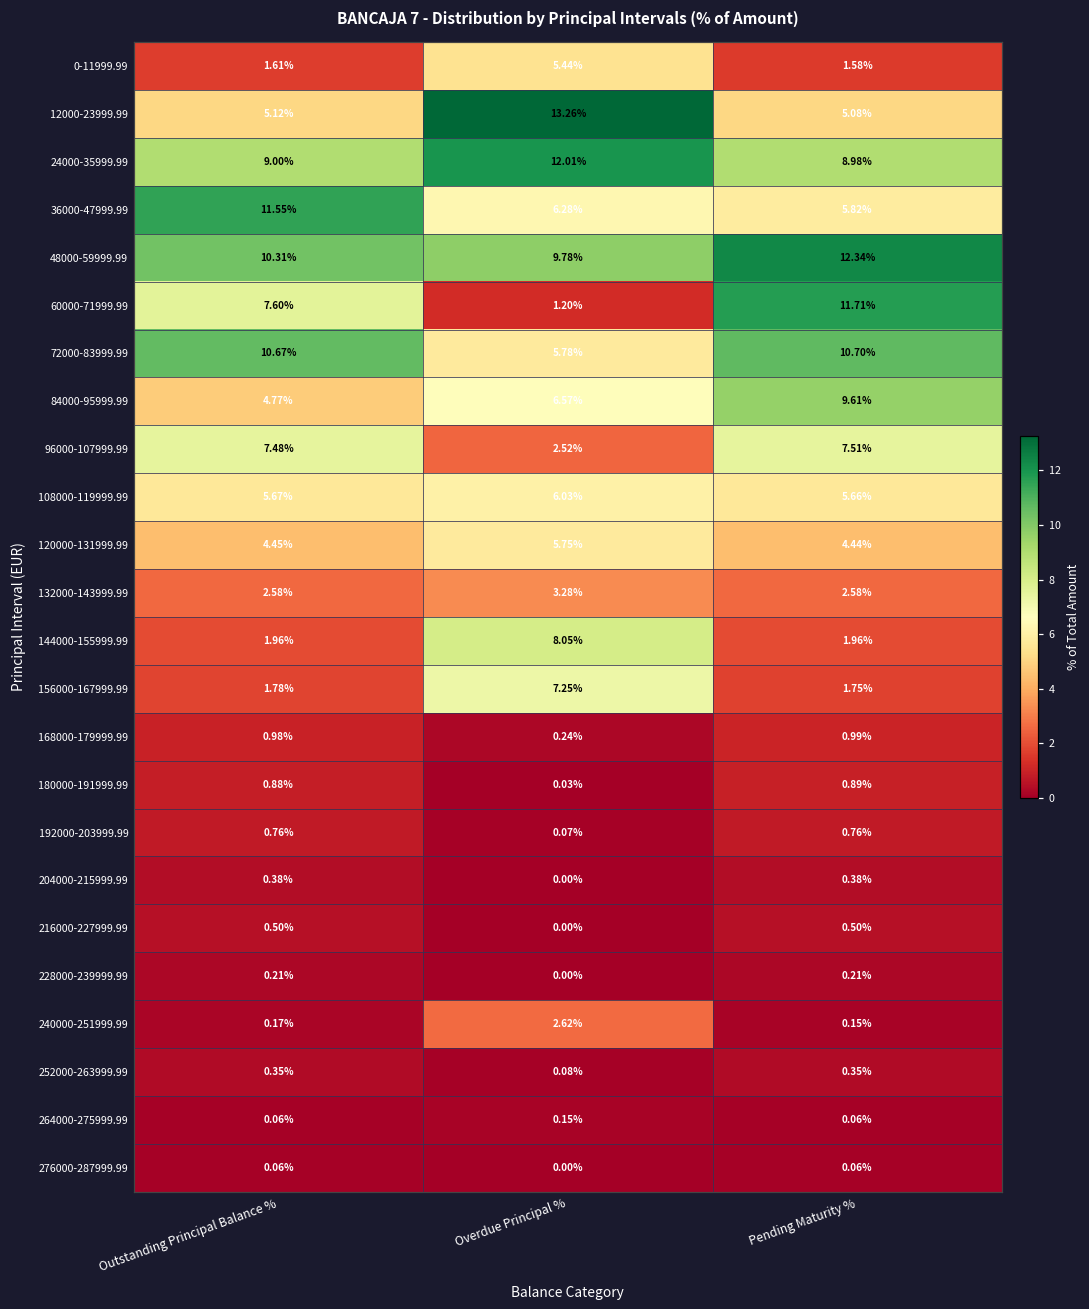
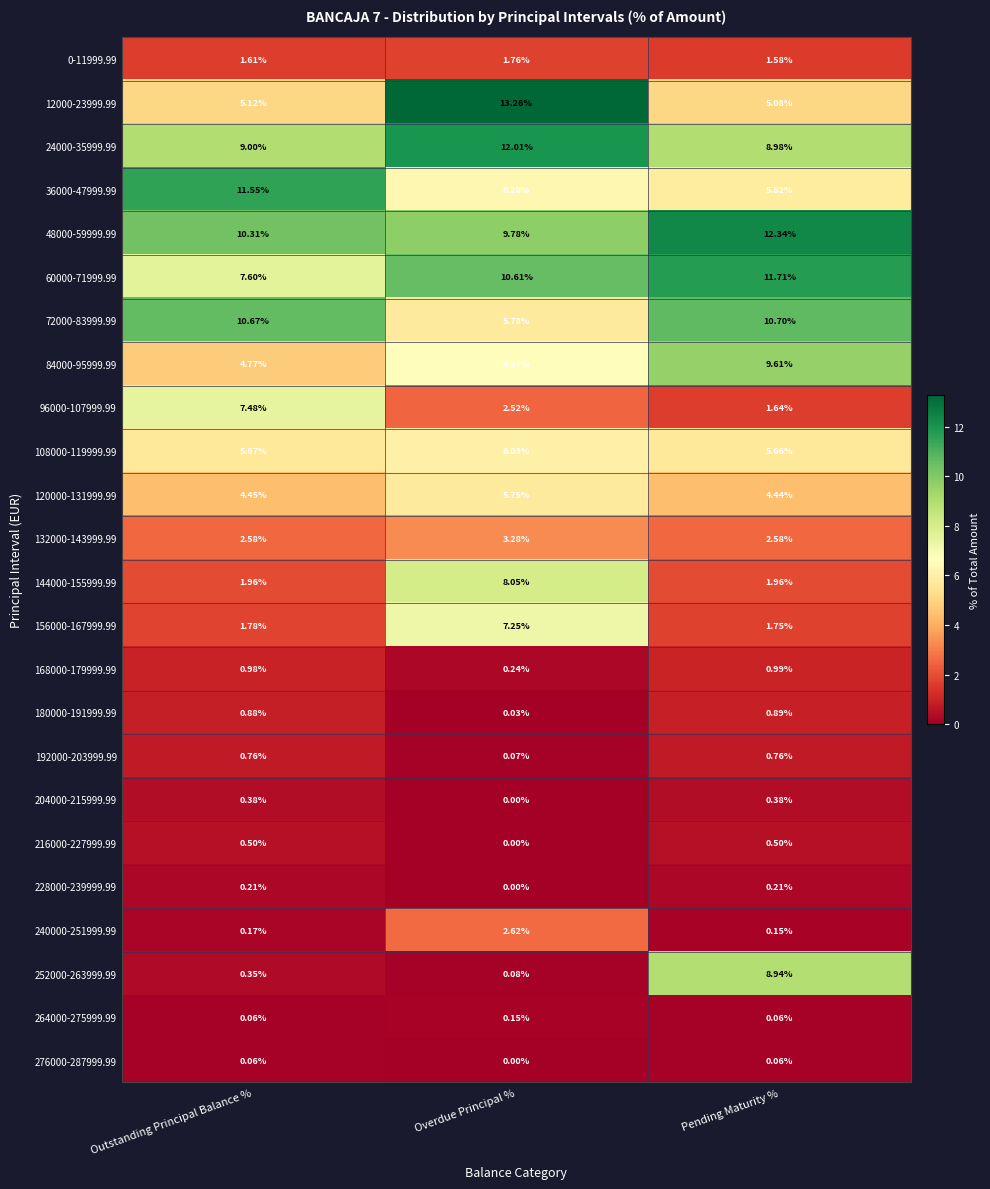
  {
    "0-11999.99": {
      "Outstanding Principal Balance %": "1.61%",
-     "Overdue Principal %": "5.44%",
+     "Overdue Principal %": "1.76%",
      "Pending Maturity %": "1.58%"
    },
    "12000-23999.99": {
      "Outstanding Principal Balance %": "5.12%",
      "Overdue Principal %": "13.26%",
      "Pending Maturity %": "5.08%"
    },
    "24000-35999.99": {
      "Outstanding Principal Balance %": "9.00%",
      "Overdue Principal %": "12.01%",
      "Pending Maturity %": "8.98%"
    },
    "36000-47999.99": {
      "Outstanding Principal Balance %": "11.55%",
      "Overdue Principal %": "6.28%",
      "Pending Maturity %": "5.82%"
    },
    "48000-59999.99": {
      "Outstanding Principal Balance %": "10.31%",
      "Overdue Principal %": "9.78%",
      "Pending Maturity %": "12.34%"
    },
    "60000-71999.99": {
      "Outstanding Principal Balance %": "7.60%",
-     "Overdue Principal %": "1.20%",
+     "Overdue Principal %": "10.61%",
      "Pending Maturity %": "11.71%"
    },
    "72000-83999.99": {
      "Outstanding Principal Balance %": "10.67%",
      "Overdue Principal %": "5.78%",
      "Pending Maturity %": "10.70%"
    },
    "84000-95999.99": {
      "Outstanding Principal Balance %": "4.77%",
      "Overdue Principal %": "6.57%",
      "Pending Maturity %": "9.61%"
    },
    "96000-107999.99": {
      "Outstanding Principal Balance %": "7.48%",
      "Overdue Principal %": "2.52%",
-     "Pending Maturity %": "7.51%"
+     "Pending Maturity %": "1.64%"
    },
    "108000-119999.99": {
      "Outstanding Principal Balance %": "5.67%",
      "Overdue Principal %": "6.03%",
      "Pending Maturity %": "5.66%"
    },
    "120000-131999.99": {
      "Outstanding Principal Balance %": "4.45%",
      "Overdue Principal %": "5.75%",
      "Pending Maturity %": "4.44%"
    },
    "132000-143999.99": {
      "Outstanding Principal Balance %": "2.58%",
      "Overdue Principal %": "3.28%",
      "Pending Maturity %": "2.58%"
    },
    "144000-155999.99": {
      "Outstanding Principal Balance %": "1.96%",
      "Overdue Principal %": "8.05%",
      "Pending Maturity %": "1.96%"
    },
    "156000-167999.99": {
      "Outstanding Principal Balance %": "1.78%",
      "Overdue Principal %": "7.25%",
      "Pending Maturity %": "1.75%"
    },
    "168000-179999.99": {
      "Outstanding Principal Balance %": "0.98%",
      "Overdue Principal %": "0.24%",
      "Pending Maturity %": "0.99%"
    },
    "180000-191999.99": {
      "Outstanding Principal Balance %": "0.88%",
      "Overdue Principal %": "0.03%",
      "Pending Maturity %": "0.89%"
    },
    "192000-203999.99": {
      "Outstanding Principal Balance %": "0.76%",
      "Overdue Principal %": "0.07%",
      "Pending Maturity %": "0.76%"
    },
    "204000-215999.99": {
      "Outstanding Principal Balance %": "0.38%",
      "Overdue Principal %": "0.00%",
      "Pending Maturity %": "0.38%"
    },
    "216000-227999.99": {
      "Outstanding Principal Balance %": "0.50%",
      "Overdue Principal %": "0.00%",
      "Pending Maturity %": "0.50%"
    },
    "228000-239999.99": {
      "Outstanding Principal Balance %": "0.21%",
      "Overdue Principal %": "0.00%",
      "Pending Maturity %": "0.21%"
    },
    "240000-251999.99": {
      "Outstanding Principal Balance %": "0.17%",
      "Overdue Principal %": "2.62%",
      "Pending Maturity %": "0.15%"
    },
    "252000-263999.99": {
      "Outstanding Principal Balance %": "0.35%",
      "Overdue Principal %": "0.08%",
-     "Pending Maturity %": "0.35%"
+     "Pending Maturity %": "8.94%"
    },
    "264000-275999.99": {
      "Outstanding Principal Balance %": "0.06%",
      "Overdue Principal %": "0.15%",
      "Pending Maturity %": "0.06%"
    },
    "276000-287999.99": {
      "Outstanding Principal Balance %": "0.06%",
      "Overdue Principal %": "0.00%",
      "Pending Maturity %": "0.06%"
    }
  }
